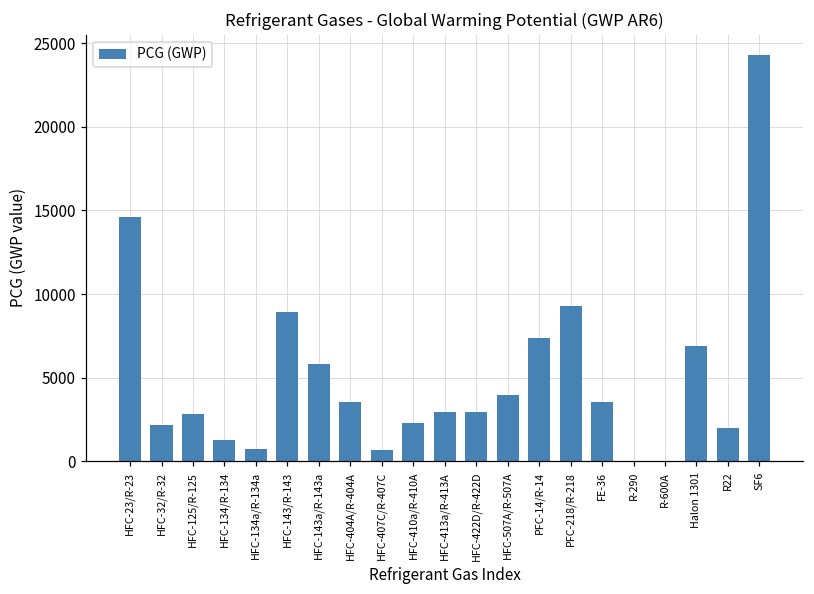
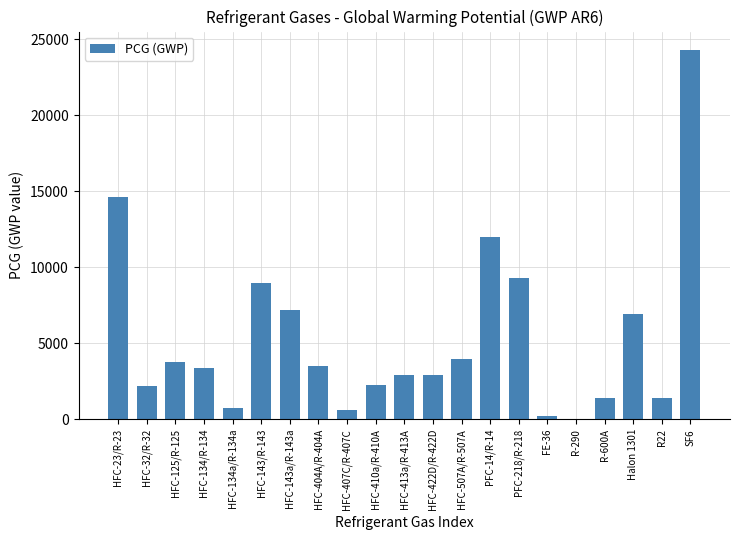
  {
    "HFC-23/R-23": 14600,
    "HFC-32/R-32": 2200,
-   "HFC-125/R-125": 2800,
-   "HFC-134/R-134": 1300,
+   "HFC-125/R-125": 3700,
+   "HFC-134/R-134": 3400,
    "HFC-134a/R-134a": 700,
    "HFC-143/R-143": 8900,
-   "HFC-143a/R-143a": 5800,
+   "HFC-143a/R-143a": 7200,
    "HFC-404A/R-404A": 3500,
    "HFC-407C/R-407C": 600,
    "HFC-410a/R-410A": 2300,
    "HFC-413a/R-413A": 2900,
    "HFC-422D/R-422D": 2900,
    "HFC-507A/R-507A": 4000,
-   "PFC-14/R-14": 7400,
+   "PFC-14/R-14": 12000,
    "PFC-218/R-218": 9300,
-   "FE-36": 3500,
-   "R-600A": 0,
+   "FE-36": 200,
+   "R-600A": 1400,
    "Halon 1301": 6900,
-   "R22": 2000,
+   "R22": 1400,
    "SF6": 24300
  }
